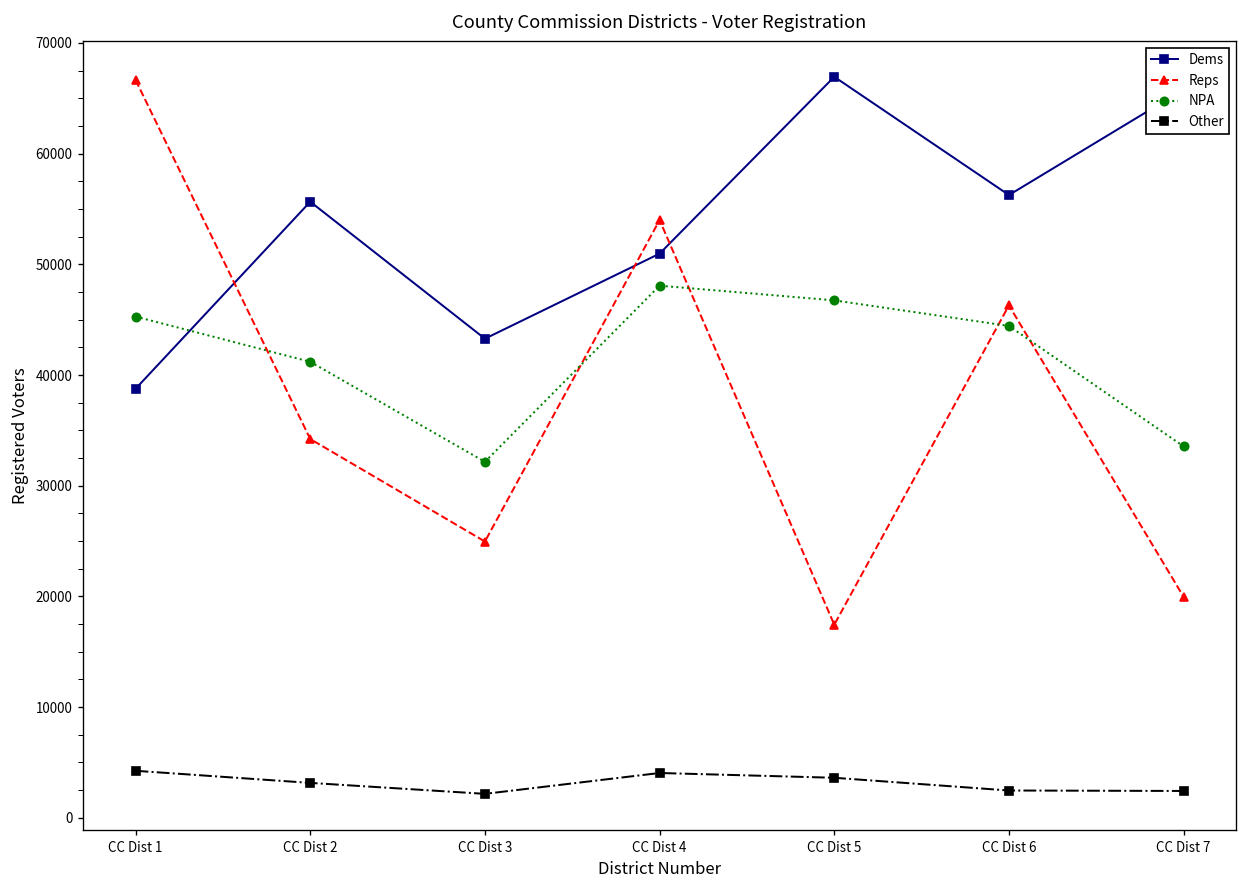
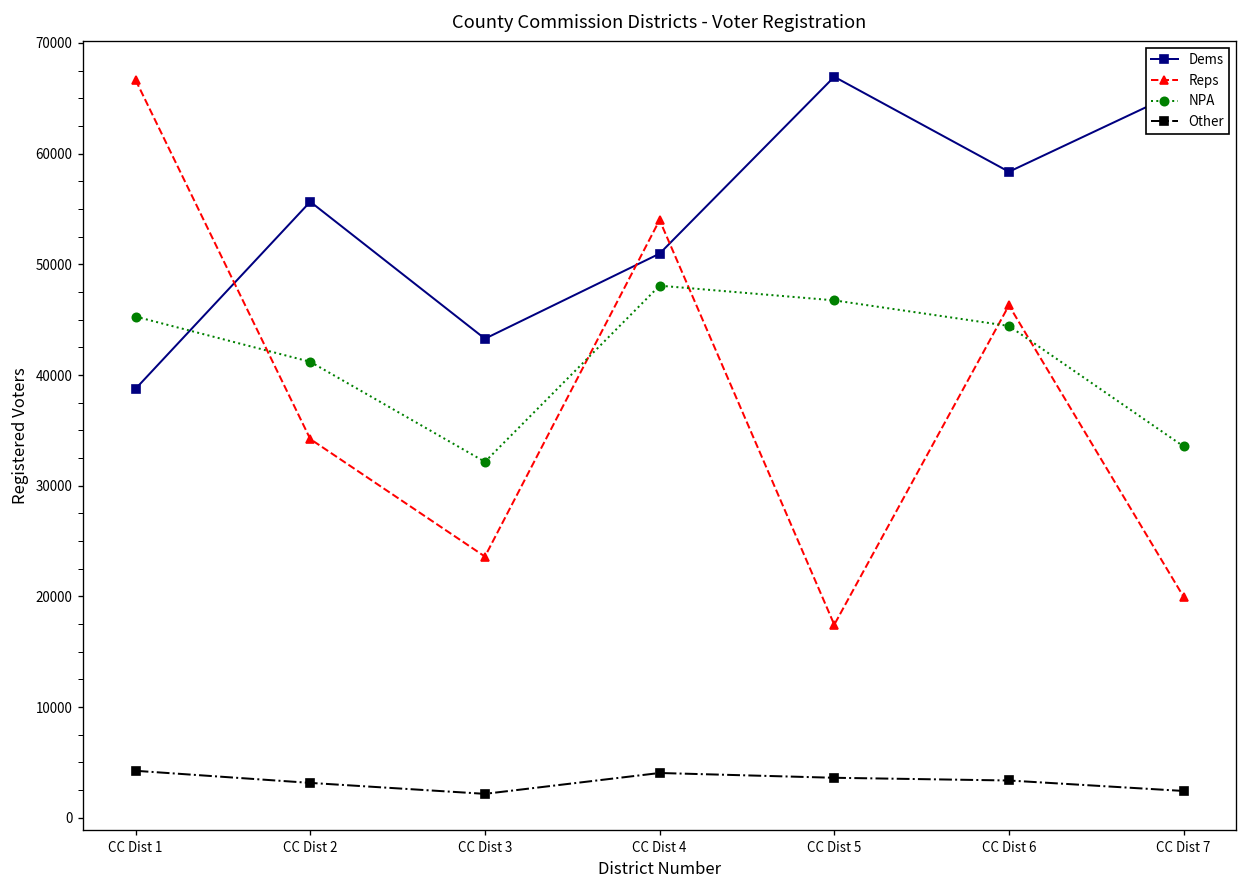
  {
    "Dems": {
      "CC Dist 1": 39000,
      "CC Dist 2": 56000,
      "CC Dist 3": 43000,
      "CC Dist 4": 51000,
      "CC Dist 5": 67000,
-     "CC Dist 6": 56000
+     "CC Dist 6": 58000
    },
    "Reps": {
      "CC Dist 1": 67000,
      "CC Dist 2": 34000,
-     "CC Dist 3": 25000,
+     "CC Dist 3": 24000,
      "CC Dist 4": 54000,
      "CC Dist 5": 17000,
      "CC Dist 6": 46000,
      "CC Dist 7": 20000
    },
    "NPA": {
      "CC Dist 1": 45000,
      "CC Dist 2": 41000,
      "CC Dist 3": 32000,
      "CC Dist 4": 48000,
      "CC Dist 5": 47000,
      "CC Dist 6": 44000,
      "CC Dist 7": 34000
    },
    "Other": {
      "CC Dist 1": 4000,
      "CC Dist 2": 3000,
      "CC Dist 3": 2000,
      "CC Dist 4": 4000,
      "CC Dist 5": 4000,
-     "CC Dist 6": 2000,
+     "CC Dist 6": 3000,
      "CC Dist 7": 2000
    }
  }
